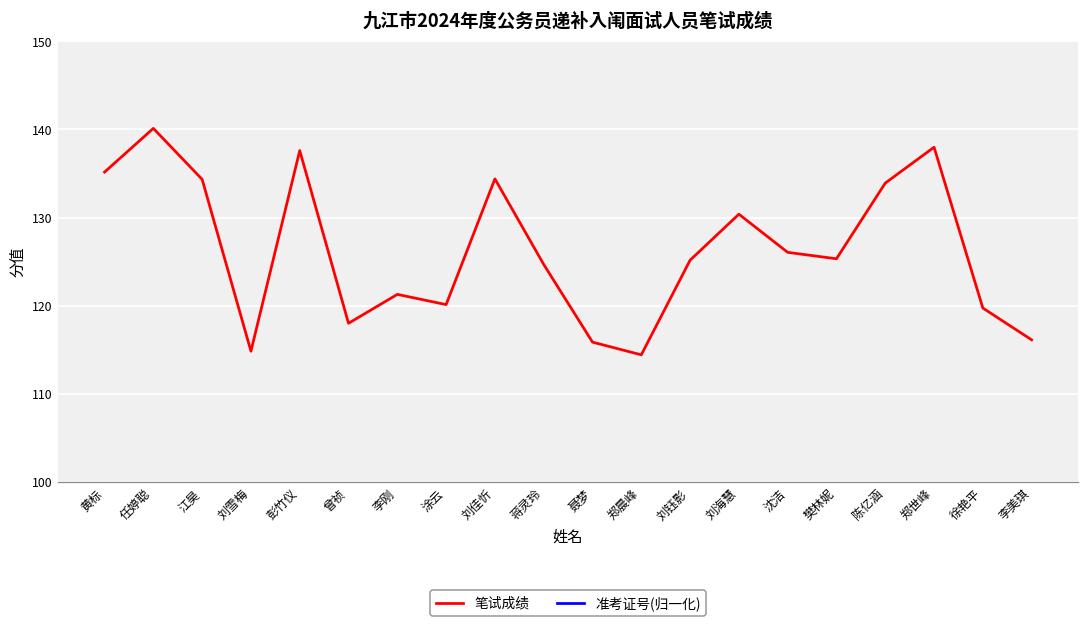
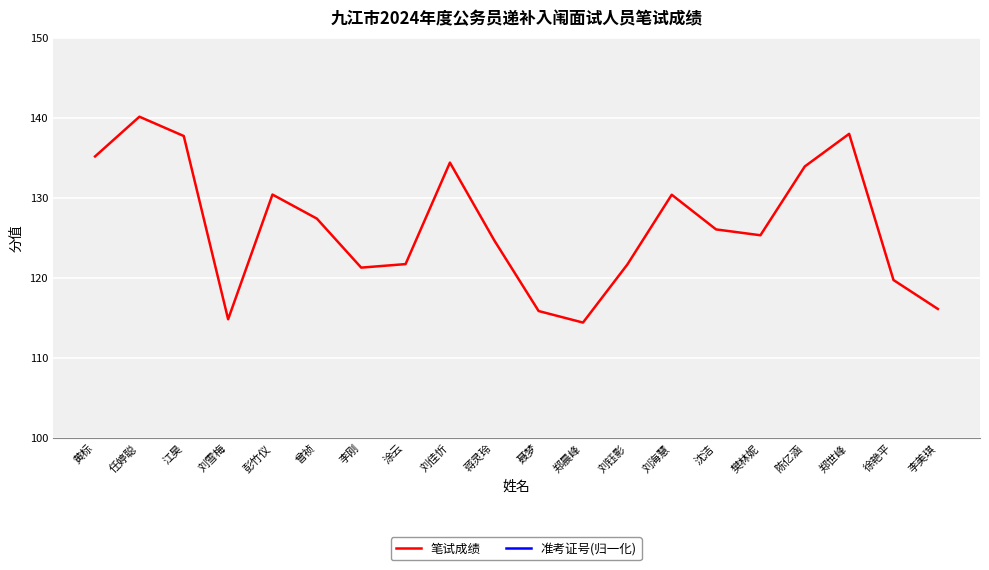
  {
    "笔试成绩": {
      "黄标": 135,
      "任婷聪": 140,
-     "江昊": 134,
+     "江昊": 138,
      "刘雪梅": 115,
-     "彭竹仪": 138,
-     "曾祯": 118,
+     "彭竹仪": 130,
+     "曾祯": 127,
      "李刚": 121,
-     "涂云": 120,
+     "涂云": 122,
      "刘佳忻": 134,
      "蒋灵玲": 125,
      "聂梦": 116,
      "郑晨峰": 114,
-     "刘钰影": 125,
+     "刘钰影": 122,
      "刘海慧": 130,
      "沈洁": 126,
      "樊林妮": 125,
      "陈亿涵": 134,
      "郑世峰": 138,
      "徐艳平": 120,
      "李美琪": 116
    }
  }
